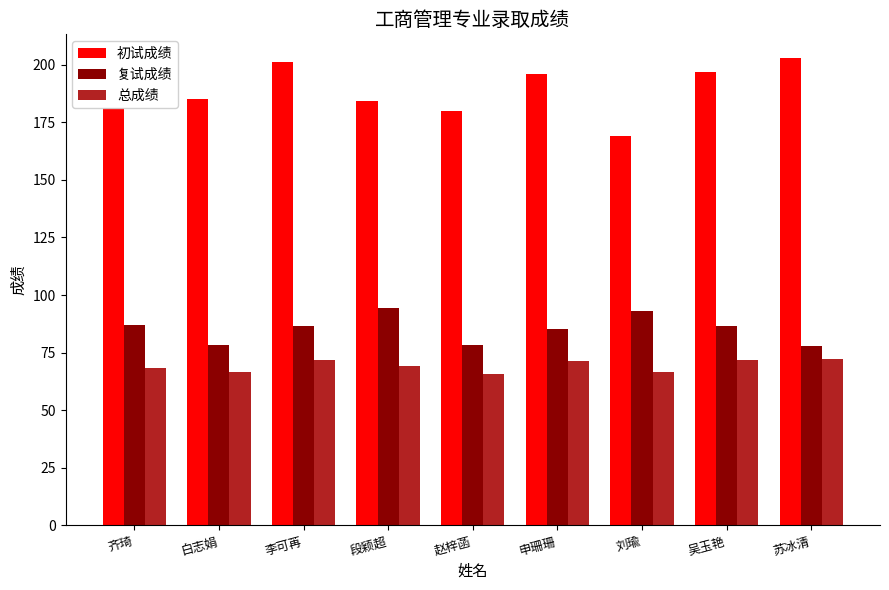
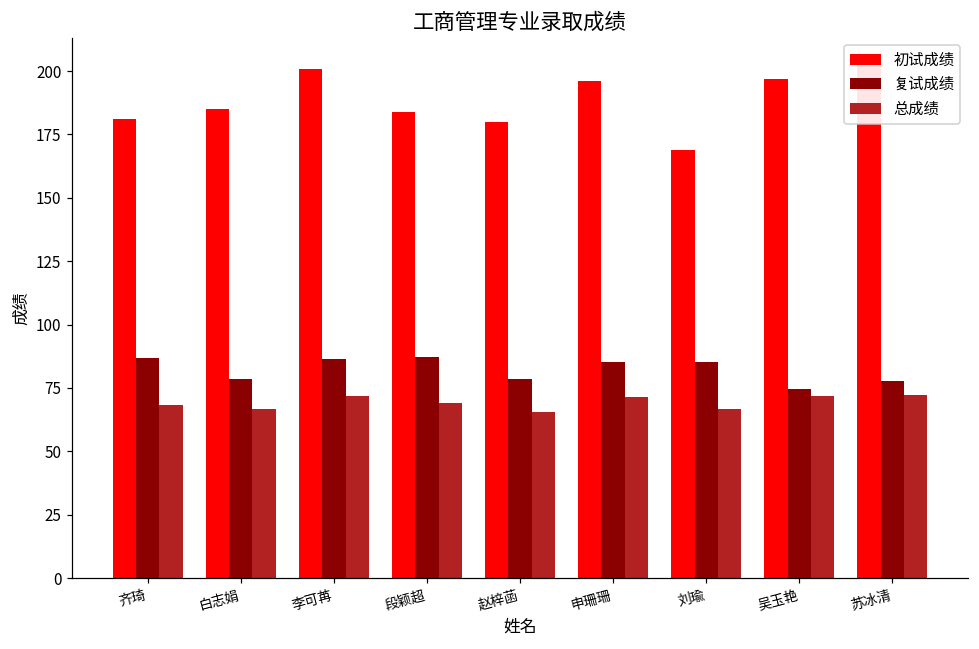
  {
    "初试成绩": {
      "齐琦": 181,
      "白志娟": 185,
      "李可苒": 201,
      "段颖超": 184,
      "赵梓菡": 180,
      "申珊珊": 196,
      "刘瑜": 169,
      "吴玉艳": 197,
      "苏冰清": 203
    },
    "复试成绩": {
      "齐琦": 87,
      "白志娟": 78,
      "李可苒": 87,
-     "段颖超": 94,
+     "段颖超": 87,
      "赵梓菡": 78,
      "申珊珊": 85,
-     "刘瑜": 93,
-     "吴玉艳": 86,
+     "刘瑜": 85,
+     "吴玉艳": 75,
      "苏冰清": 78
    },
    "总成绩": {
      "齐琦": 68,
      "白志娟": 67,
      "李可苒": 72,
      "段颖超": 69,
      "赵梓菡": 66,
      "申珊珊": 71,
      "刘瑜": 67,
      "吴玉艳": 72,
      "苏冰清": 72
    }
  }
